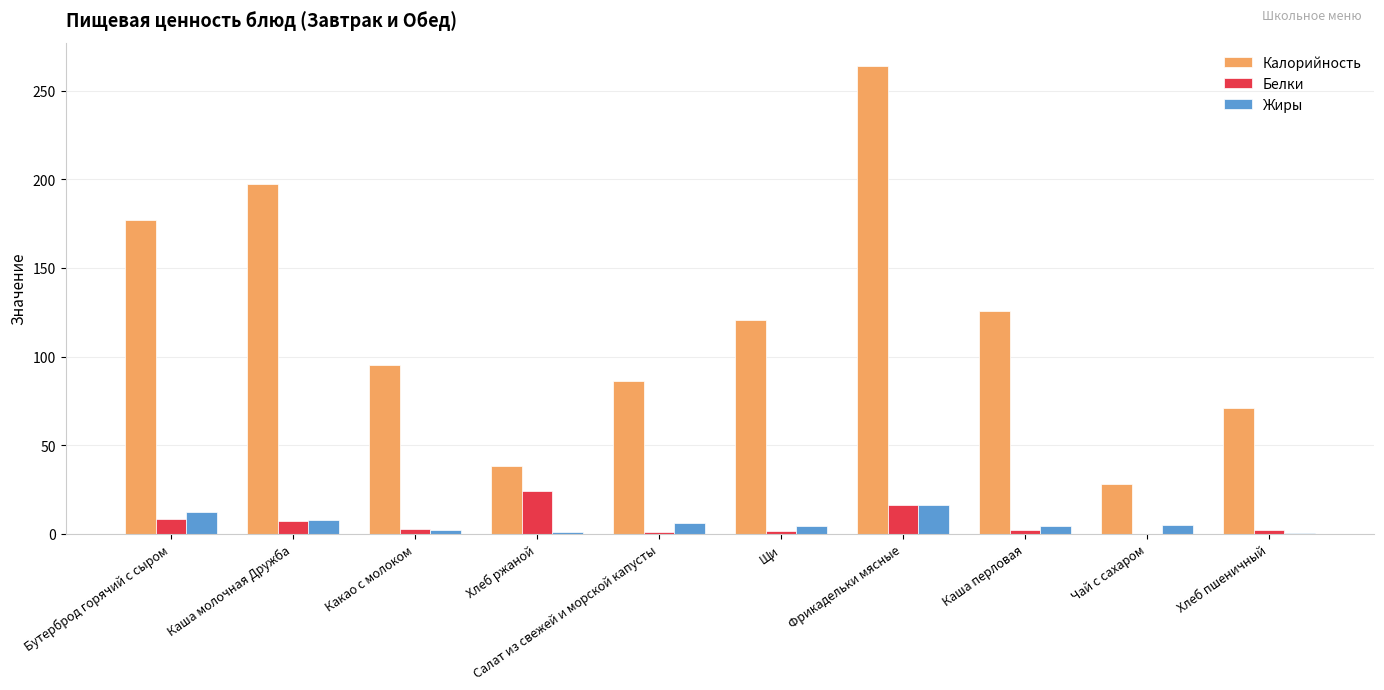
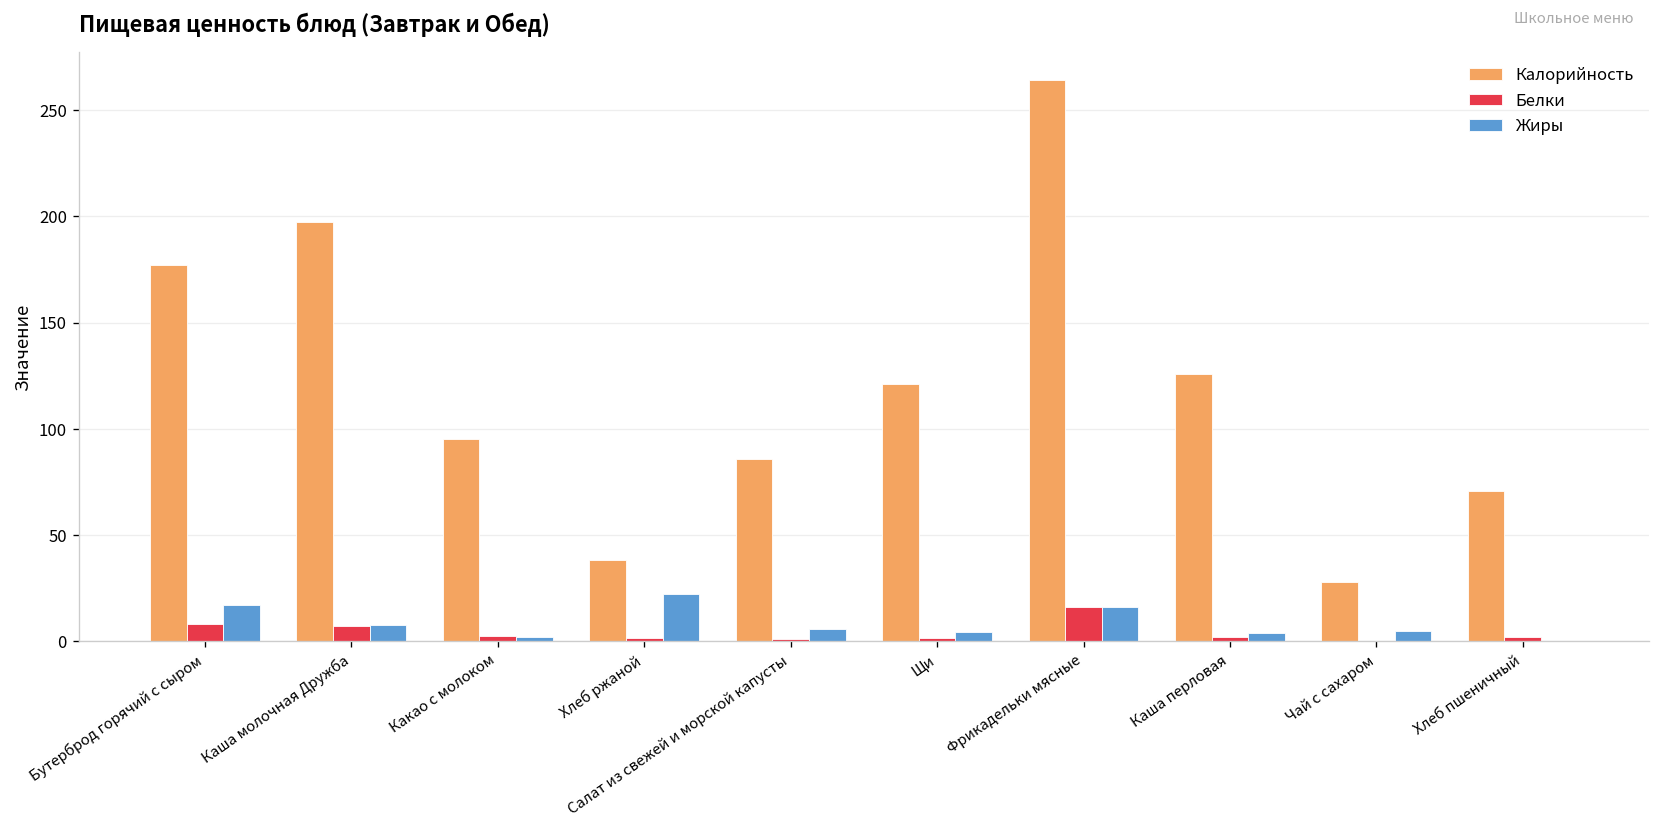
  {
    "Калорийность": {
      "Бутерброд горячий с сыром": 177,
      "Каша молочная Дружба": 197,
      "Какао с молоком": 95,
      "Хлеб ржаной": 38,
      "Салат из свежей и морской капусты": 86,
      "Щи": 121,
      "Фрикадельки мясные": 264,
      "Каша перловая": 126,
      "Чай с сахаром": 28,
      "Хлеб пшеничный": 71
    },
    "Белки": {
      "Бутерброд горячий с сыром": 8,
      "Каша молочная Дружба": 7,
      "Какао с молоком": 2,
-     "Хлеб ржаной": 24,
+     "Хлеб ржаной": 2,
      "Щи": 2,
      "Фрикадельки мясные": 16,
      "Каша перловая": 2,
      "Чай с сахаром": 0,
      "Хлеб пшеничный": 2
    },
    "Жиры": {
-     "Бутерброд горячий с сыром": 12,
+     "Бутерброд горячий с сыром": 17,
      "Каша молочная Дружба": 8,
      "Какао с молоком": 2,
-     "Хлеб ржаной": 1,
+     "Хлеб ржаной": 22,
      "Салат из свежей и морской капусты": 6,
      "Щи": 4,
      "Фрикадельки мясные": 16,
      "Каша перловая": 4,
      "Чай с сахаром": 5
    }
  }
